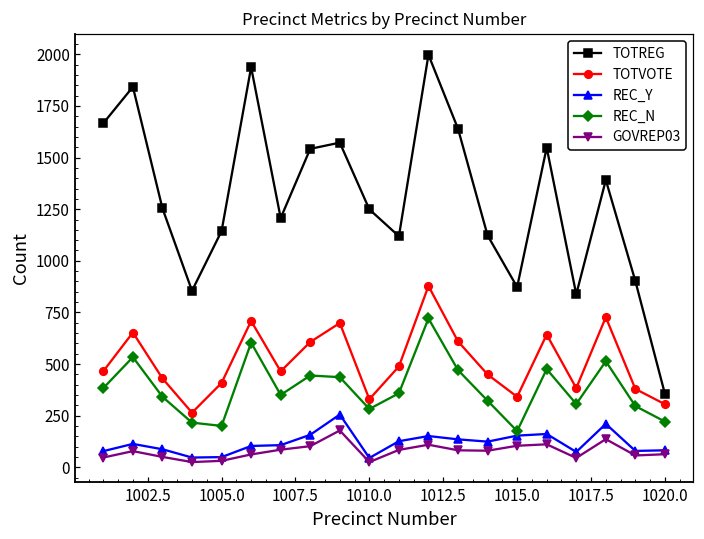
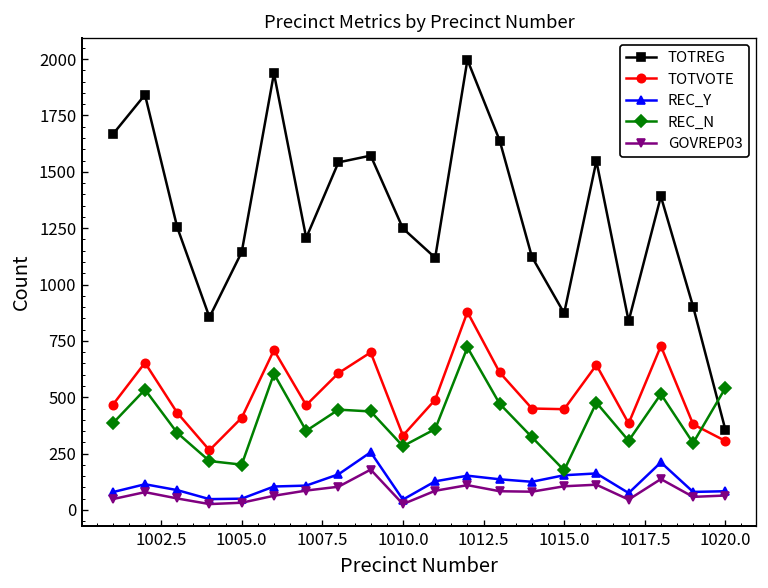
  {
    "TOTREG": {
      "1005.0": 1140,
      "1010.0": 1250,
      "1015.0": 870,
      "1020.0": 360
    },
    "TOTVOTE": {
      "1005.0": 410,
      "1010.0": 330,
-     "1015.0": 340,
+     "1015.0": 450,
      "1020.0": 310
    },
    "REC_Y": {
      "1005.0": 50,
      "1010.0": 50,
      "1015.0": 150,
      "1020.0": 80
    },
    "REC_N": {
      "1005.0": 200,
      "1010.0": 280,
      "1015.0": 180,
-     "1020.0": 220
+     "1020.0": 540
    },
    "GOVREP03": {
      "1005.0": 30,
      "1010.0": 30,
      "1015.0": 110,
      "1020.0": 60
    }
  }
